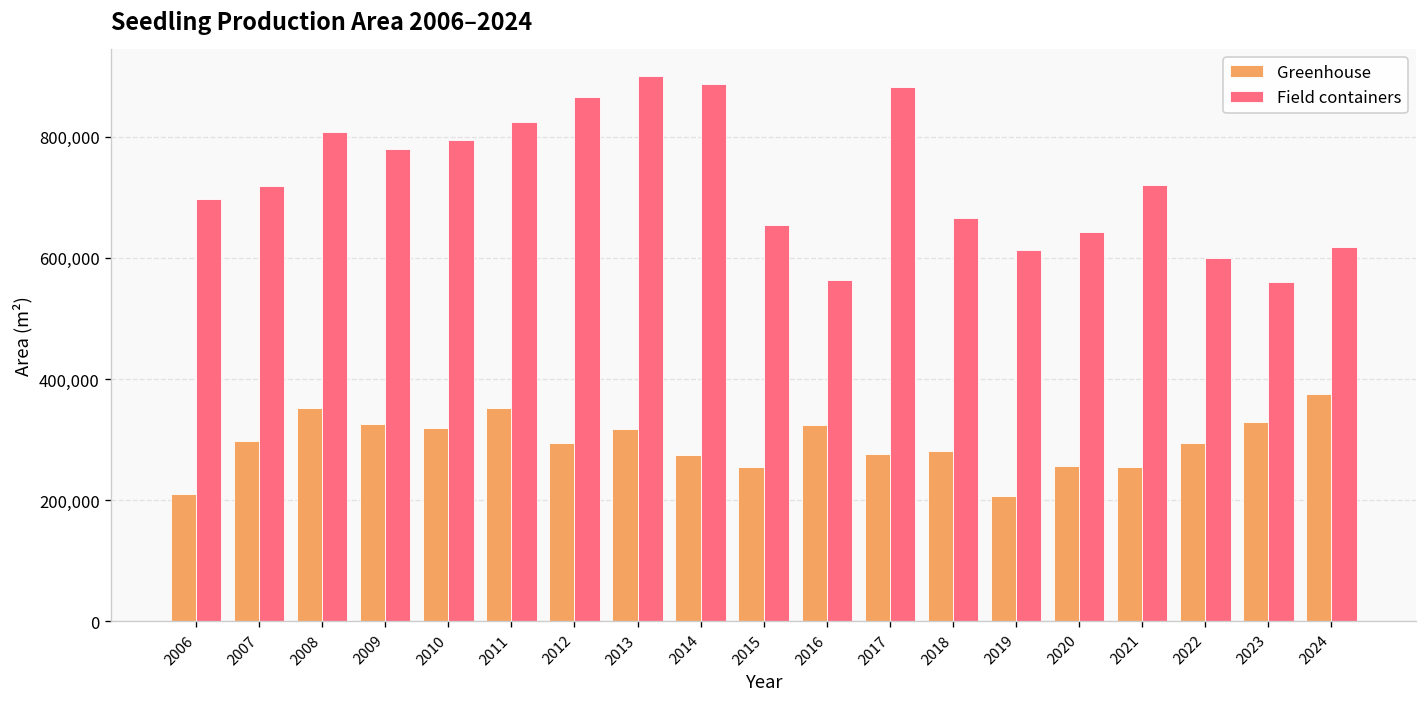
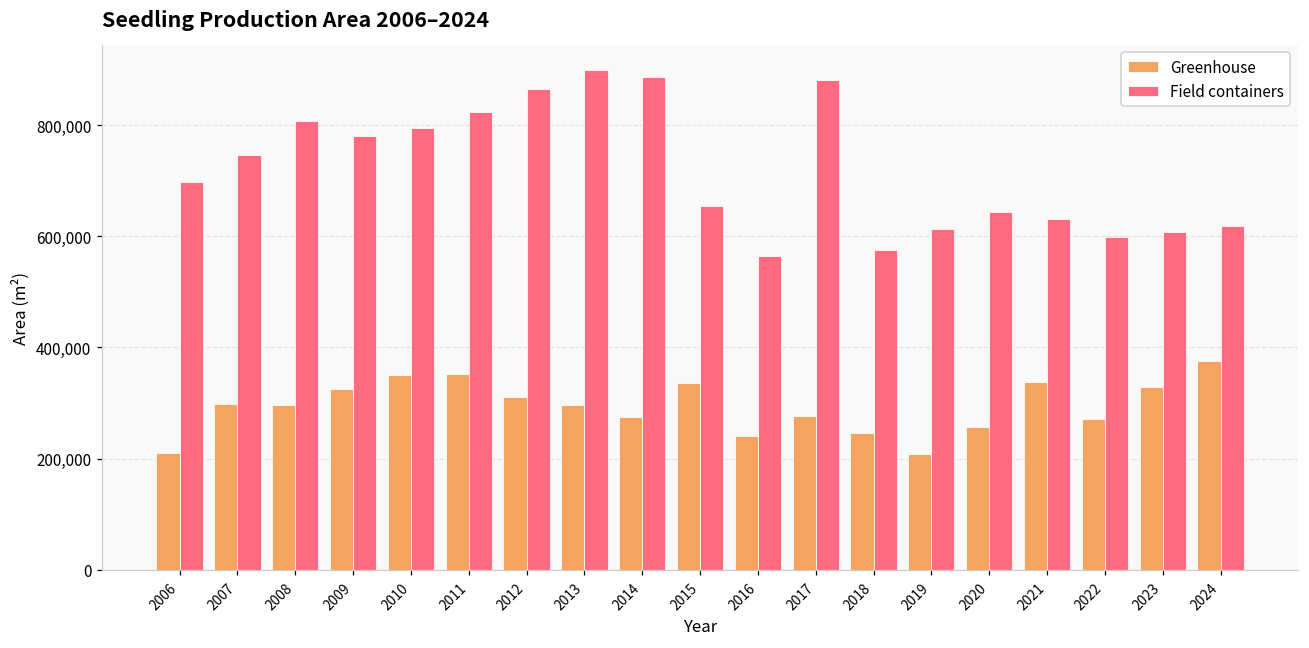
  {
    "Greenhouse": {
      "2006": "210,000",
      "2007": "300,000",
-     "2008": "350,000",
+     "2008": "300,000",
      "2009": "330,000",
-     "2010": "320,000",
+     "2010": "350,000",
      "2011": "350,000",
-     "2012": "290,000",
-     "2013": "320,000",
+     "2012": "310,000",
+     "2013": "300,000",
      "2014": "280,000",
-     "2015": "250,000",
-     "2016": "320,000",
+     "2015": "340,000",
+     "2016": "240,000",
      "2017": "280,000",
-     "2018": "280,000",
+     "2018": "250,000",
      "2019": "210,000",
      "2020": "260,000",
-     "2021": "250,000",
-     "2022": "290,000",
+     "2021": "340,000",
+     "2022": "270,000",
      "2023": "330,000",
      "2024": "380,000"
    },
    "Field containers": {
      "2006": "700,000",
-     "2007": "720,000",
+     "2007": "750,000",
      "2008": "810,000",
      "2009": "780,000",
      "2010": "790,000",
      "2011": "820,000",
      "2012": "870,000",
      "2013": "900,000",
      "2014": "890,000",
      "2015": "650,000",
      "2016": "560,000",
      "2017": "880,000",
-     "2018": "670,000",
+     "2018": "570,000",
      "2019": "610,000",
      "2020": "640,000",
-     "2021": "720,000",
+     "2021": "630,000",
      "2022": "600,000",
-     "2023": "560,000",
+     "2023": "610,000",
      "2024": "620,000"
    }
  }
